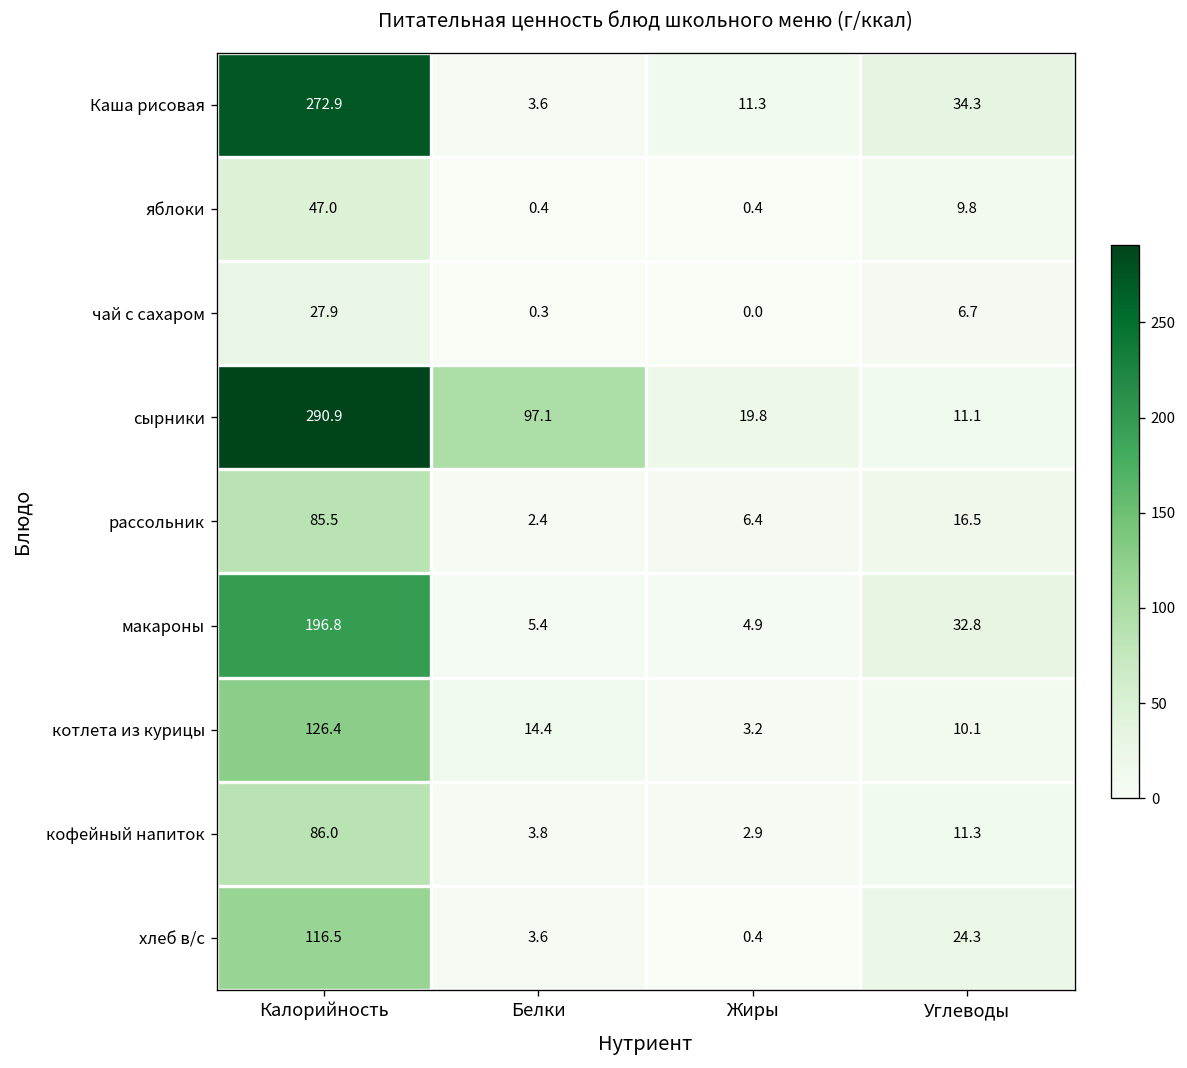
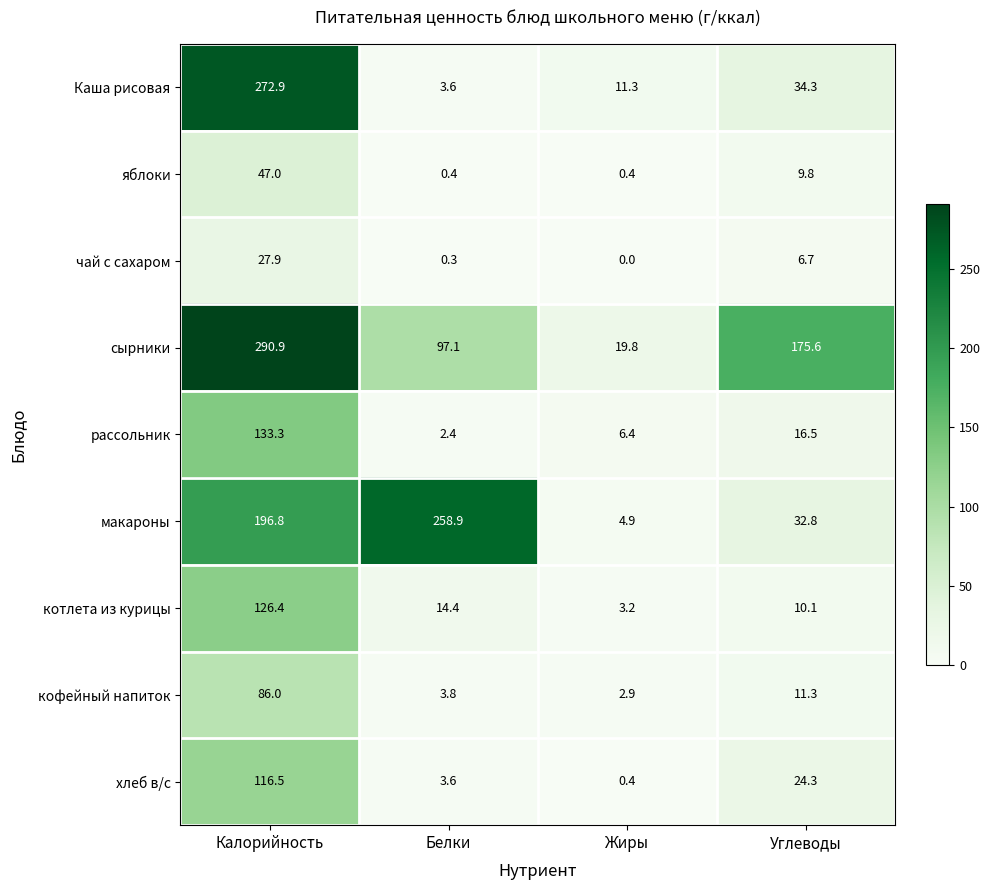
  {
    "Каша рисовая": {
      "Калорийность": 272.9,
      "Белки": 3.6,
      "Жиры": 11.3,
      "Углеводы": 34.3
    },
    "яблоки": {
      "Калорийность": 47.0,
      "Белки": 0.4,
      "Жиры": 0.4,
      "Углеводы": 9.8
    },
    "чай с сахаром": {
      "Калорийность": 27.9,
      "Белки": 0.3,
      "Жиры": 0.0,
      "Углеводы": 6.7
    },
    "сырники": {
      "Калорийность": 290.9,
      "Белки": 97.1,
      "Жиры": 19.8,
-     "Углеводы": 11.1
+     "Углеводы": 175.6
    },
    "рассольник": {
-     "Калорийность": 85.5,
+     "Калорийность": 133.3,
      "Белки": 2.4,
      "Жиры": 6.4,
      "Углеводы": 16.5
    },
    "макароны": {
      "Калорийность": 196.8,
-     "Белки": 5.4,
+     "Белки": 258.9,
      "Жиры": 4.9,
      "Углеводы": 32.8
    },
    "котлета из курицы": {
      "Калорийность": 126.4,
      "Белки": 14.4,
      "Жиры": 3.2,
      "Углеводы": 10.1
    },
    "кофейный напиток": {
      "Калорийность": 86.0,
      "Белки": 3.8,
      "Жиры": 2.9,
      "Углеводы": 11.3
    },
    "хлеб в/с": {
      "Калорийность": 116.5,
      "Белки": 3.6,
      "Жиры": 0.4,
      "Углеводы": 24.3
    }
  }
